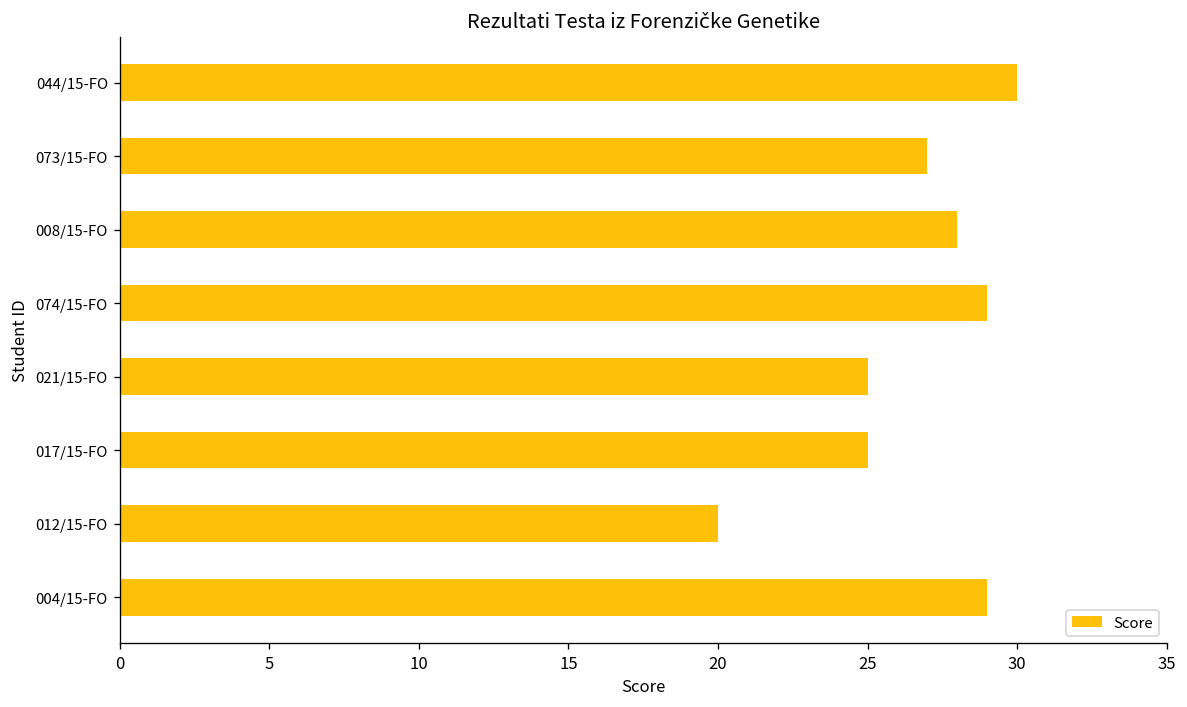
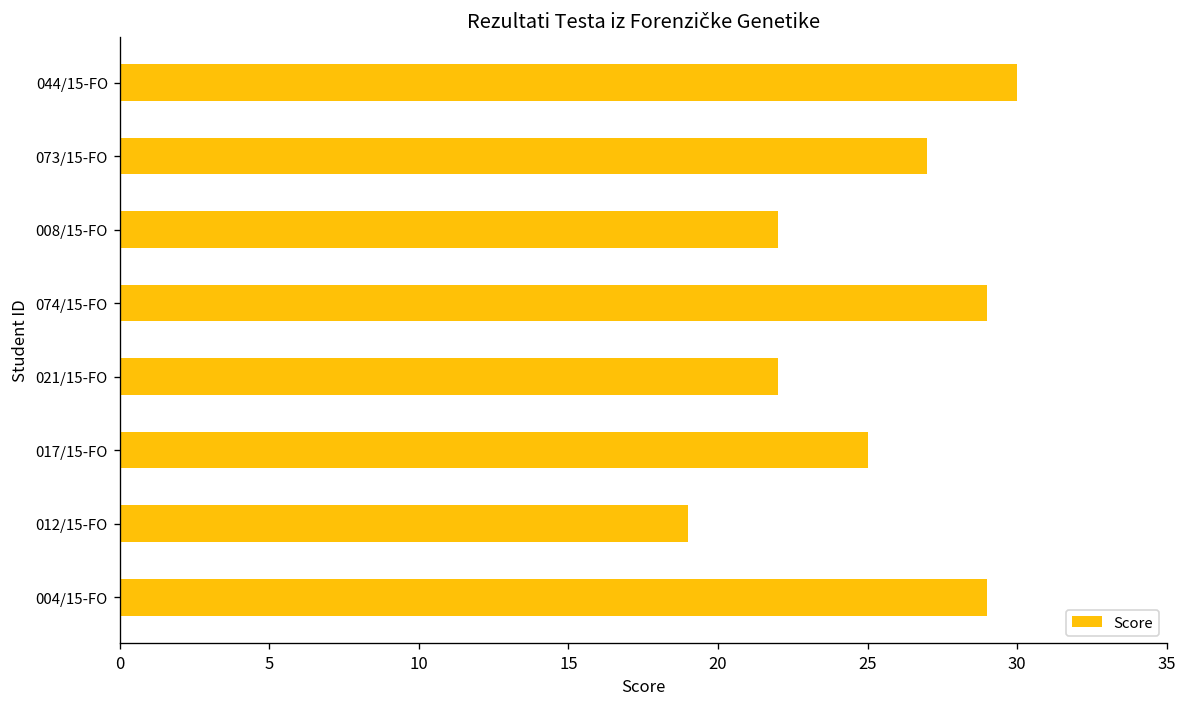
  {
    "044/15-FO": 30,
    "073/15-FO": 27,
-   "008/15-FO": 28,
+   "008/15-FO": 22,
    "074/15-FO": 29,
-   "021/15-FO": 25,
+   "021/15-FO": 22,
    "017/15-FO": 25,
-   "012/15-FO": 20,
+   "012/15-FO": 19,
    "004/15-FO": 29
  }
